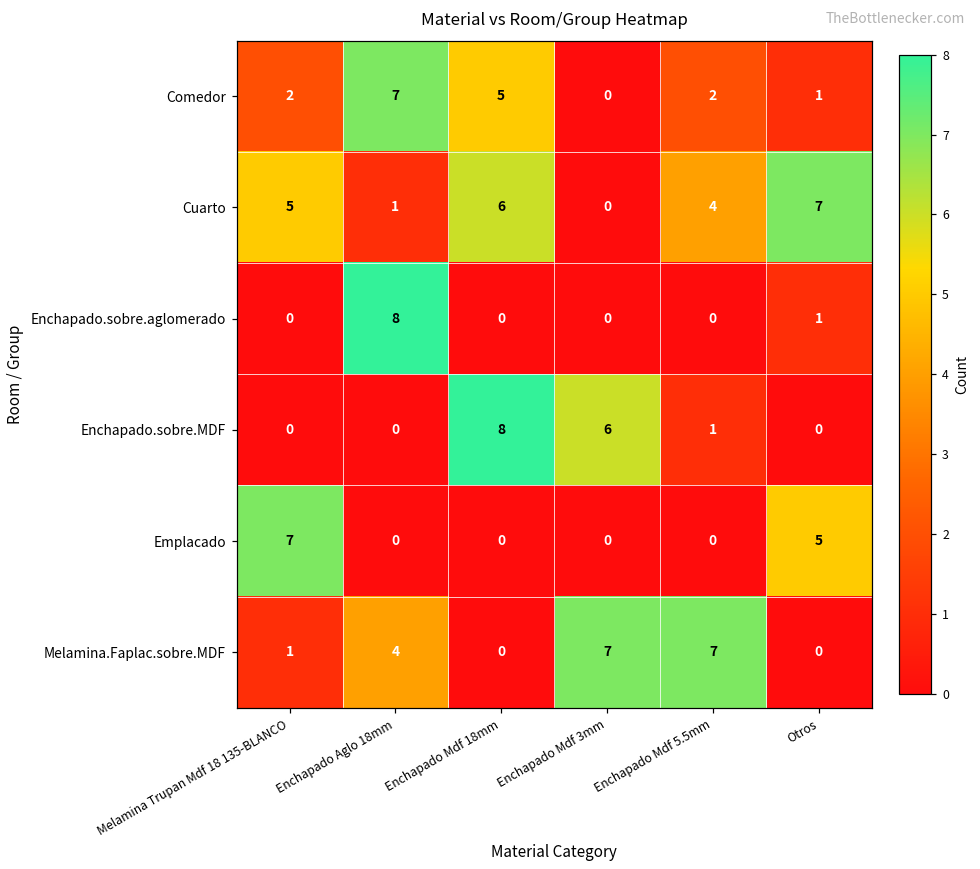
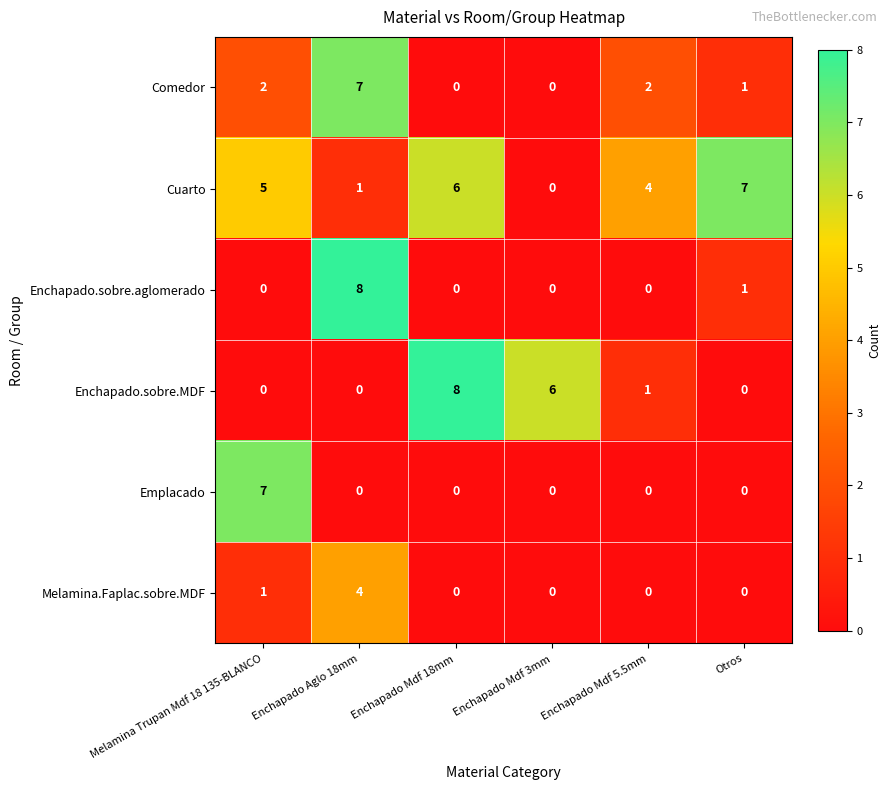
  {
    "Comedor": {
      "Melamina Trupan Mdf 18 135-BLANCO": 2,
      "Enchapado Aglo 18mm": 7,
-     "Enchapado Mdf 18mm": 5,
+     "Enchapado Mdf 18mm": 0,
      "Enchapado Mdf 3mm": 0,
      "Enchapado Mdf 5.5mm": 2,
      "Otros": 1
    },
    "Cuarto": {
      "Melamina Trupan Mdf 18 135-BLANCO": 5,
      "Enchapado Aglo 18mm": 1,
      "Enchapado Mdf 18mm": 6,
      "Enchapado Mdf 3mm": 0,
      "Enchapado Mdf 5.5mm": 4,
      "Otros": 7
    },
    "Enchapado.sobre.aglomerado": {
      "Melamina Trupan Mdf 18 135-BLANCO": 0,
      "Enchapado Aglo 18mm": 8,
      "Enchapado Mdf 18mm": 0,
      "Enchapado Mdf 3mm": 0,
      "Enchapado Mdf 5.5mm": 0,
      "Otros": 1
    },
    "Enchapado.sobre.MDF": {
      "Melamina Trupan Mdf 18 135-BLANCO": 0,
      "Enchapado Aglo 18mm": 0,
      "Enchapado Mdf 18mm": 8,
      "Enchapado Mdf 3mm": 6,
      "Enchapado Mdf 5.5mm": 1,
      "Otros": 0
    },
    "Emplacado": {
      "Melamina Trupan Mdf 18 135-BLANCO": 7,
      "Enchapado Aglo 18mm": 0,
      "Enchapado Mdf 18mm": 0,
      "Enchapado Mdf 3mm": 0,
      "Enchapado Mdf 5.5mm": 0,
-     "Otros": 5
+     "Otros": 0
    },
    "Melamina.Faplac.sobre.MDF": {
      "Melamina Trupan Mdf 18 135-BLANCO": 1,
      "Enchapado Aglo 18mm": 4,
      "Enchapado Mdf 18mm": 0,
-     "Enchapado Mdf 3mm": 7,
-     "Enchapado Mdf 5.5mm": 7,
+     "Enchapado Mdf 3mm": 0,
+     "Enchapado Mdf 5.5mm": 0,
      "Otros": 0
    }
  }
